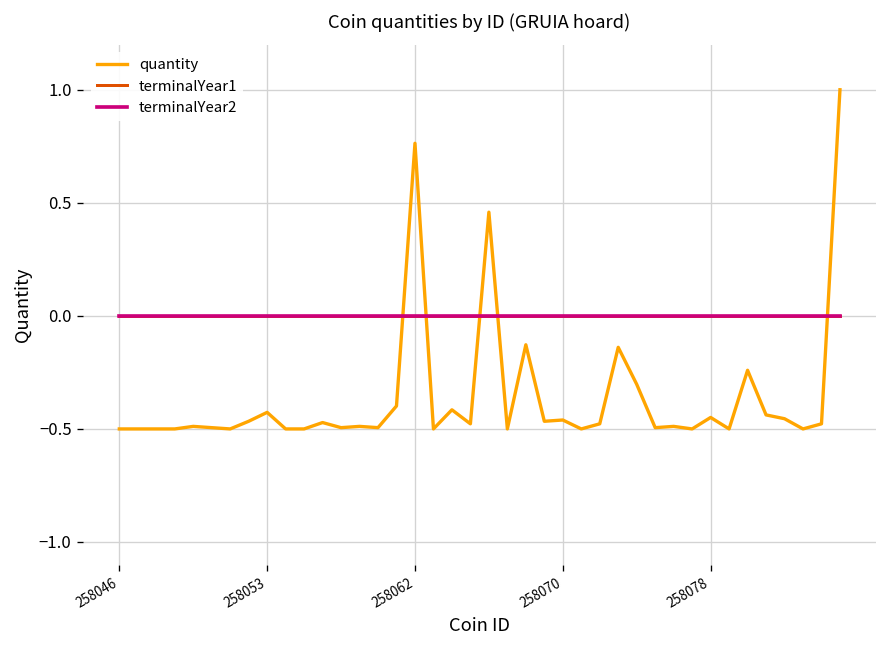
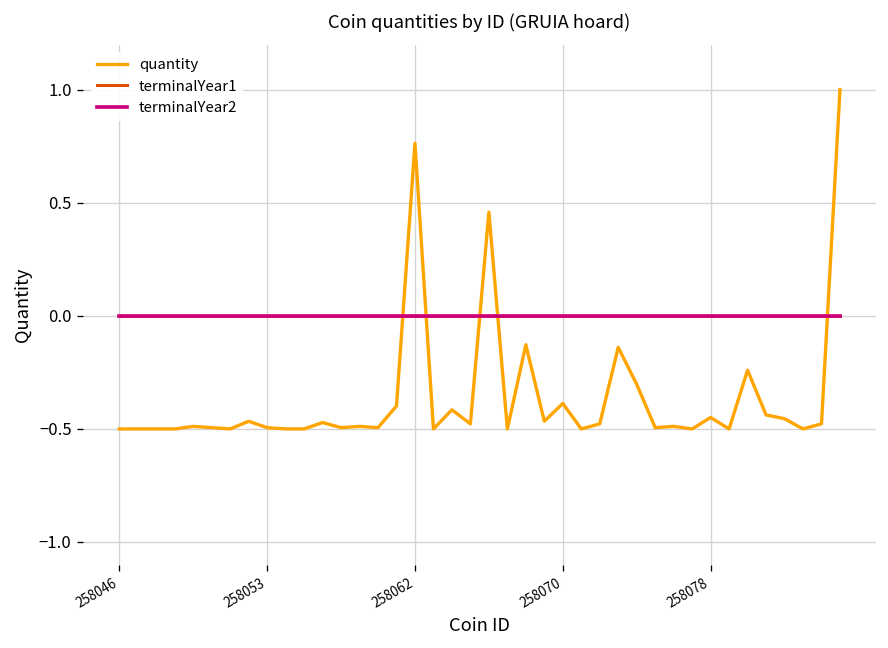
  {
    "quantity": {
      "258046": -0.50,
-     "258053": -0.43,
+     "258053": -0.49,
      "258062": 0.76,
-     "258070": -0.46,
+     "258070": -0.39,
      "258078": -0.45
    },
    "terminalYear2": {
      "258046": 0.00,
      "258053": 0.00,
      "258062": 0.00,
      "258070": 0.00,
      "258078": 0.00
    }
  }
